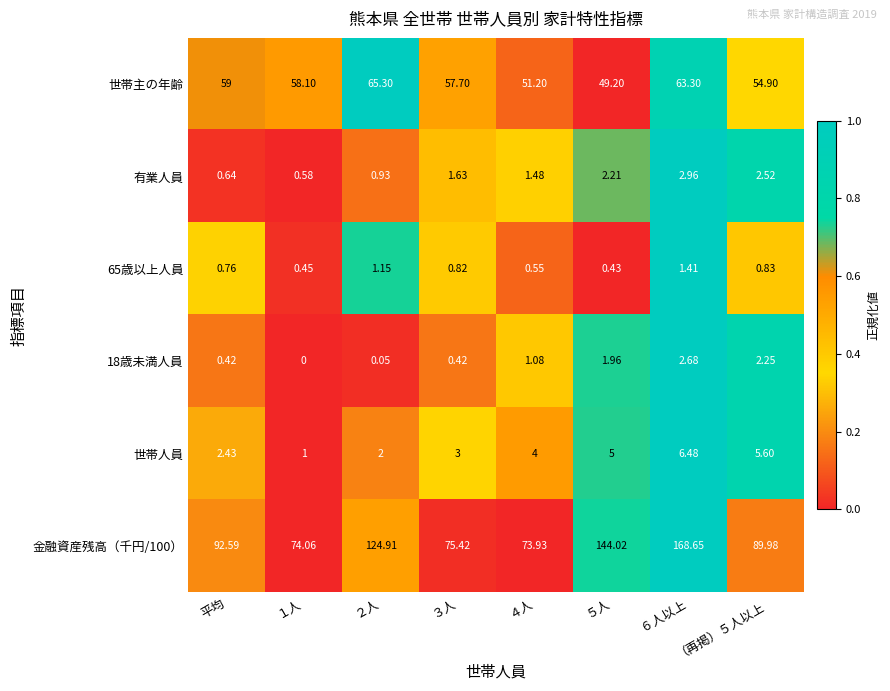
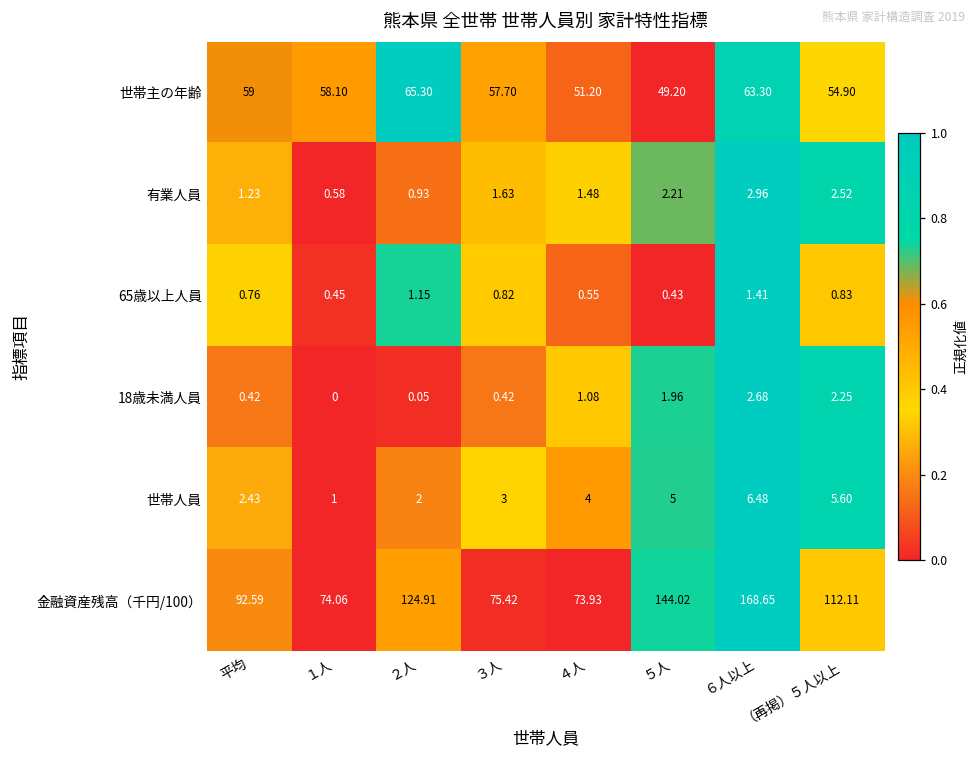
  {
    "世帯主の年齢": {
      "平均": 59,
      "１人": 58.10,
      "２人": 65.30,
      "３人": 57.70,
      "４人": 51.20,
      "５人": 49.20,
      "６人以上": 63.30,
      "（再掲）５人以上": 54.90
    },
    "有業人員": {
-     "平均": 0.64,
+     "平均": 1.23,
      "１人": 0.58,
      "２人": 0.93,
      "３人": 1.63,
      "４人": 1.48,
      "５人": 2.21,
      "６人以上": 2.96,
      "（再掲）５人以上": 2.52
    },
    "65歳以上人員": {
      "平均": 0.76,
      "１人": 0.45,
      "２人": 1.15,
      "３人": 0.82,
      "４人": 0.55,
      "５人": 0.43,
      "６人以上": 1.41,
      "（再掲）５人以上": 0.83
    },
    "18歳未満人員": {
      "平均": 0.42,
      "１人": 0,
      "２人": 0.05,
      "３人": 0.42,
      "４人": 1.08,
      "５人": 1.96,
      "６人以上": 2.68,
      "（再掲）５人以上": 2.25
    },
    "世帯人員": {
      "平均": 2.43,
      "１人": 1,
      "２人": 2,
      "３人": 3,
      "４人": 4,
      "５人": 5,
      "６人以上": 6.48,
      "（再掲）５人以上": 5.60
    },
    "金融資産残高（千円/100）": {
      "平均": 92.59,
      "１人": 74.06,
      "２人": 124.91,
      "３人": 75.42,
      "４人": 73.93,
      "５人": 144.02,
      "６人以上": 168.65,
-     "（再掲）５人以上": 89.98
+     "（再掲）５人以上": 112.11
    }
  }
